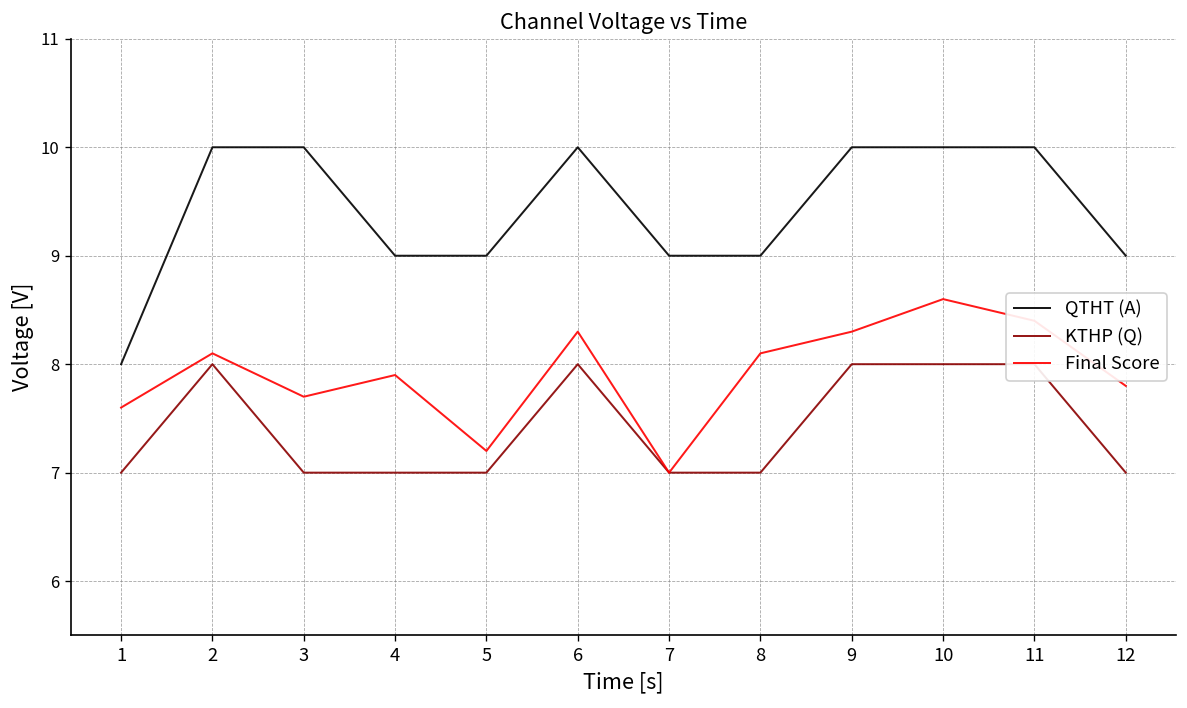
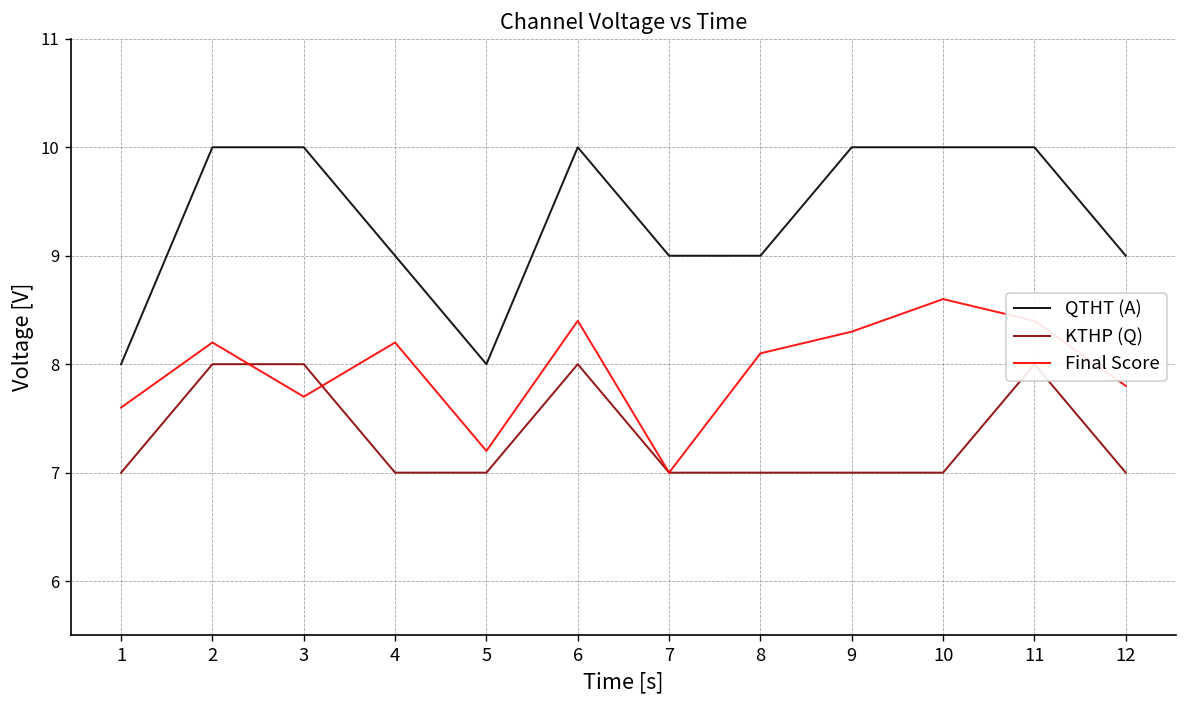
  {
    "QTHT (A)": {
      "1": 8,
      "2": 10,
      "3": 10,
      "4": 9,
-     "5": 9,
+     "5": 8,
      "6": 10,
      "7": 9,
      "8": 9,
      "9": 10,
      "10": 10,
      "11": 10,
      "12": 9
    },
    "KTHP (Q)": {
      "1": 7,
      "2": 8,
-     "3": 7,
+     "3": 8,
      "4": 7,
      "5": 7,
      "6": 8,
      "8": 7,
-     "9": 8,
-     "10": 8,
+     "9": 7,
+     "10": 7,
      "12": 7
    },
    "Final Score": {
      "1": 7.6,
-     "2": 8.1,
+     "2": 8.2,
      "3": 7.7,
-     "4": 7.9,
+     "4": 8.2,
      "5": 7.2,
-     "6": 8.3,
+     "6": 8.4,
      "8": 8.1,
      "9": 8.3,
      "10": 8.6,
      "12": 7.8
    }
  }
